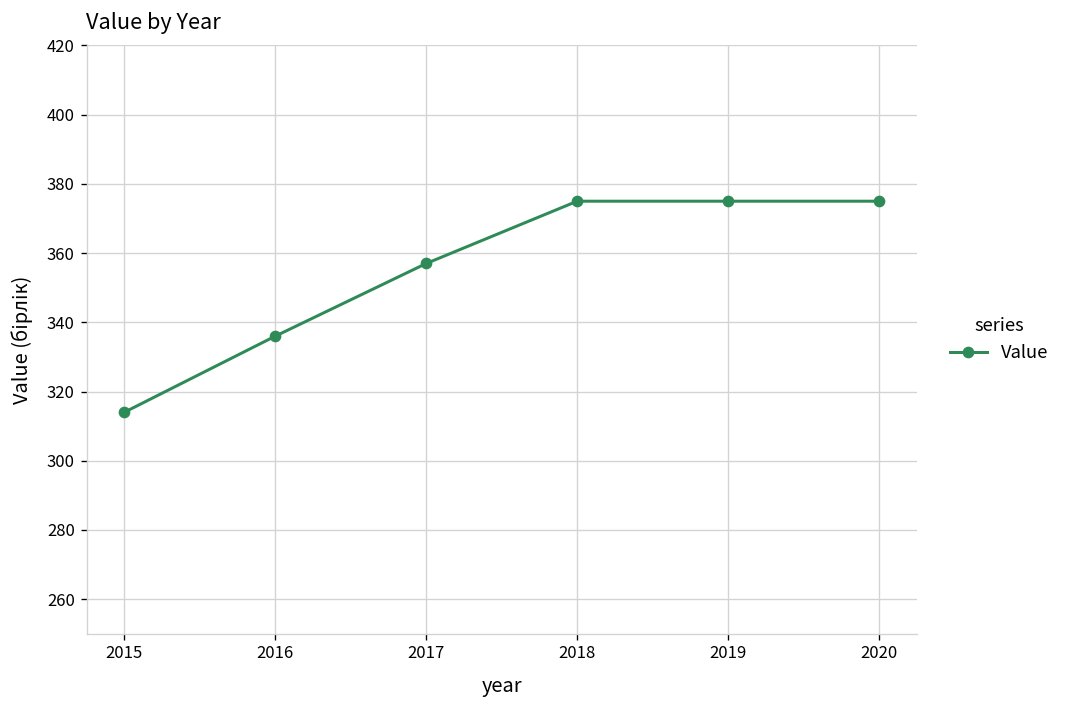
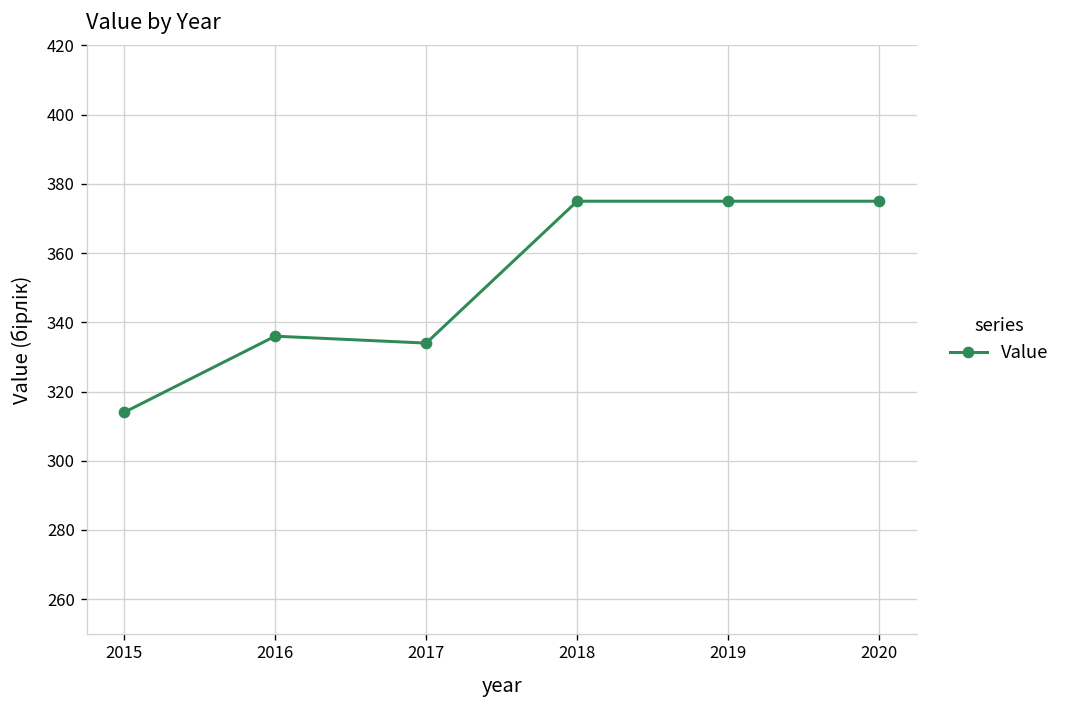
  {
    "2015": 314,
    "2016": 336,
-   "2017": 357,
+   "2017": 334,
    "2018": 375,
    "2019": 375,
    "2020": 375
  }
